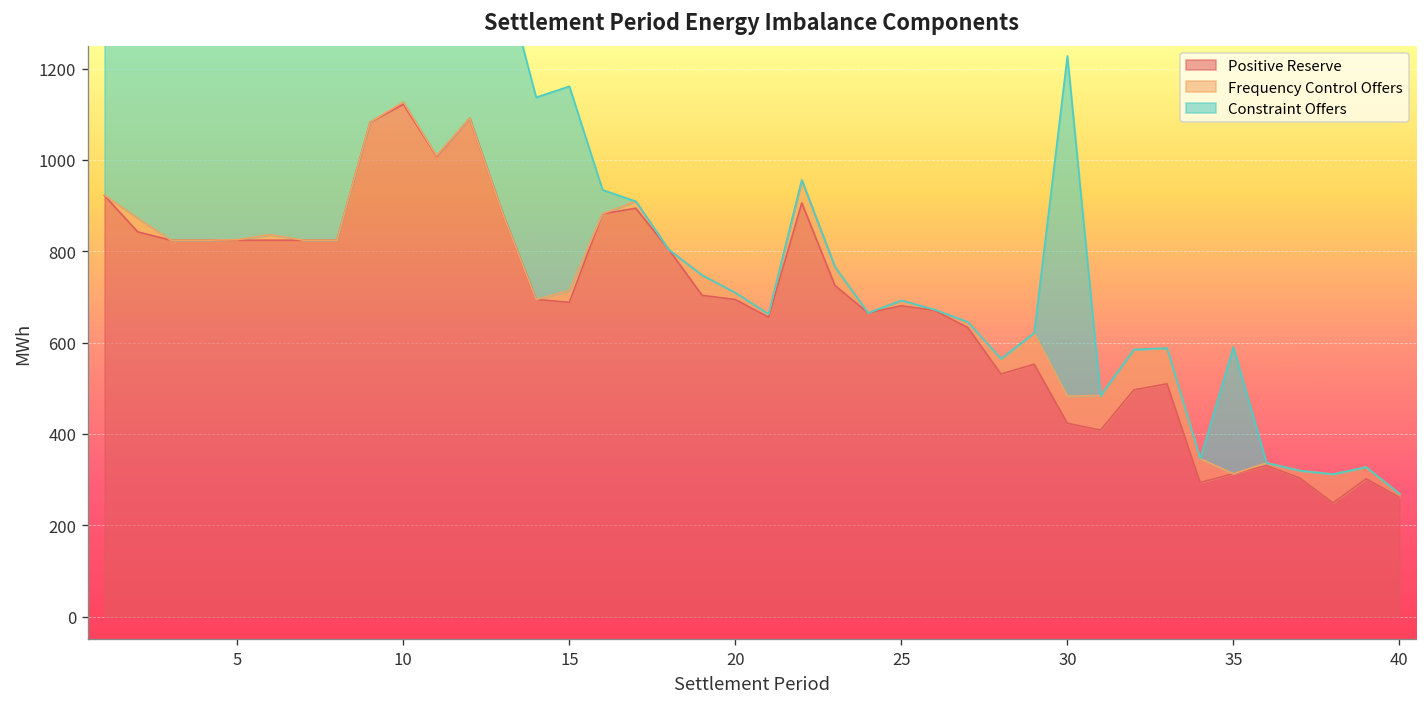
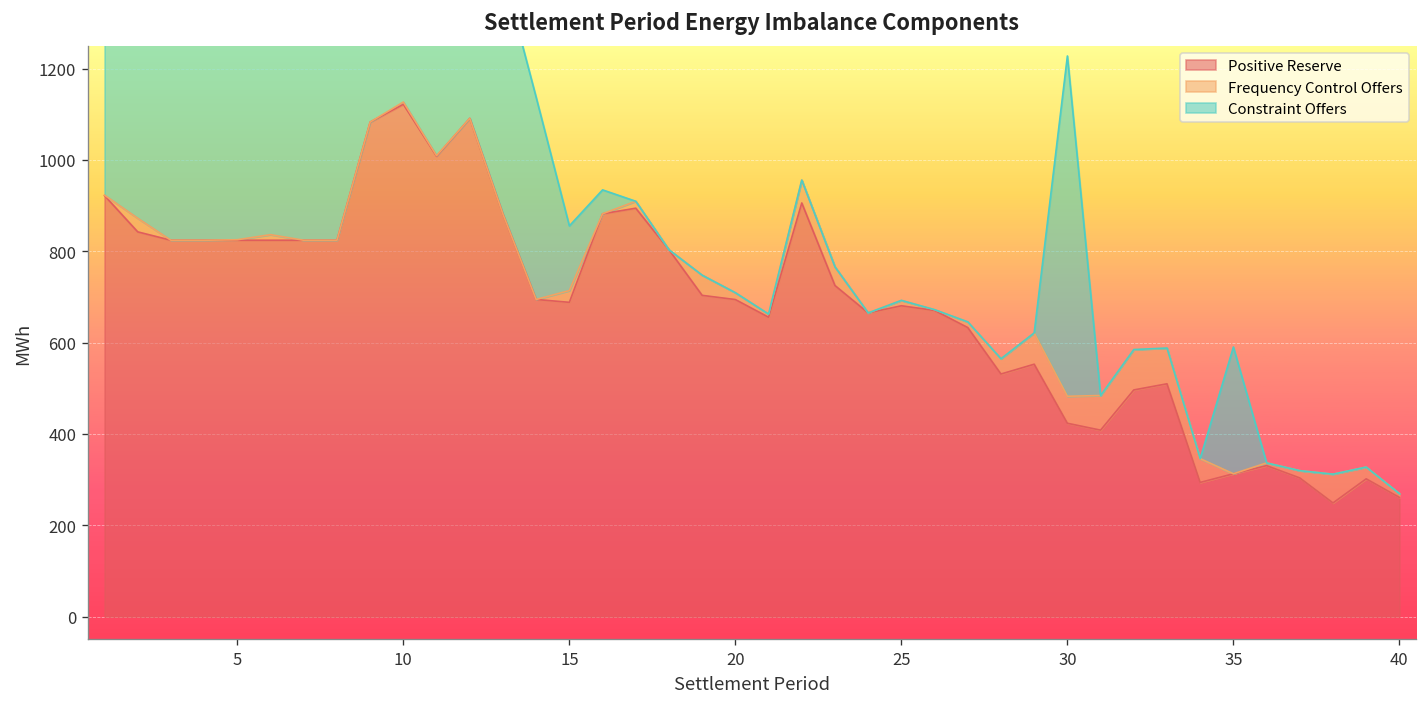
  {
    "Constraint Offers": {
-     "15": 450,
+     "15": 140,
      "30": 740,
      "35": 280
    }
  }
